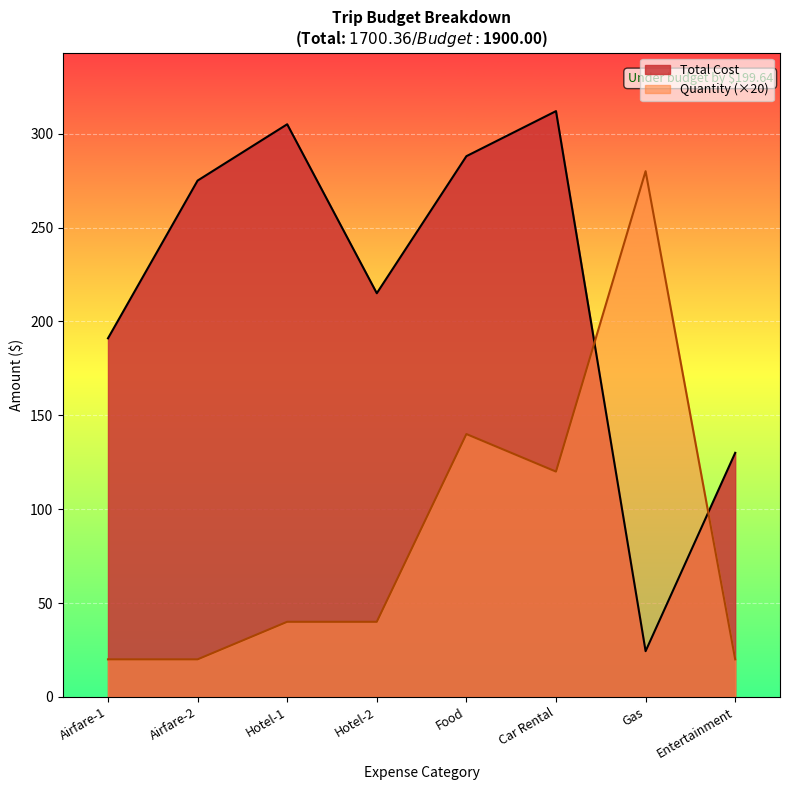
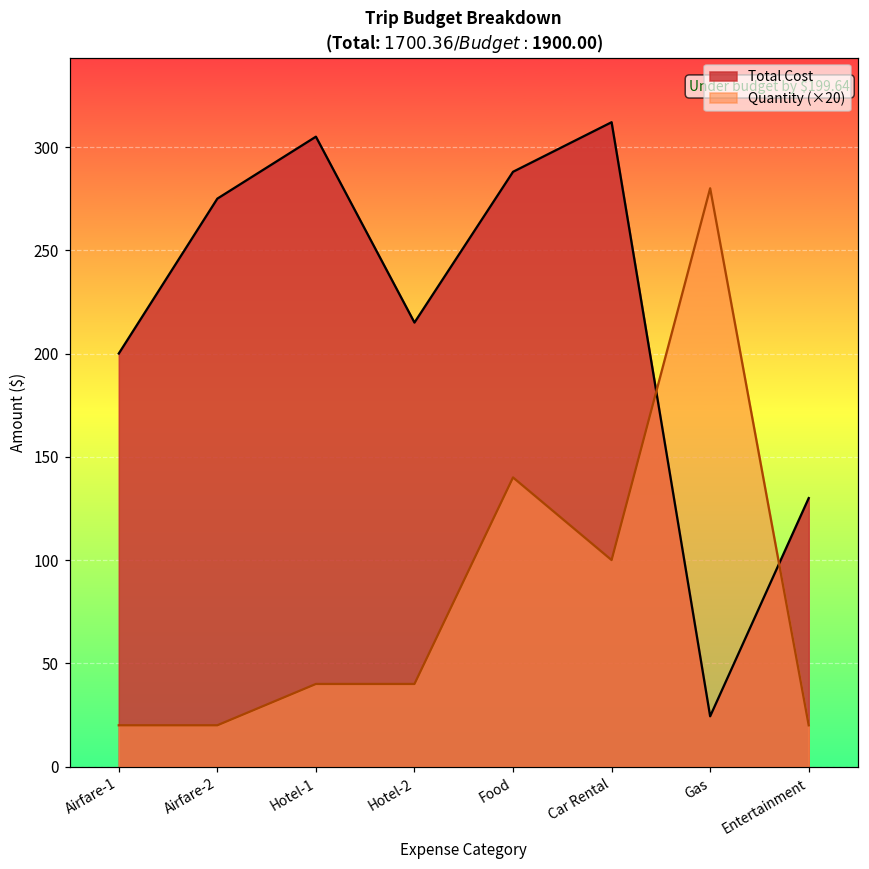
  {
    "Total Cost": {
-     "Airfare-1": 191,
+     "Airfare-1": 200,
      "Airfare-2": 275,
      "Hotel-1": 305,
      "Hotel-2": 215,
      "Food": 288,
      "Car Rental": 312,
      "Gas": 24,
      "Entertainment": 130
    },
    "Quantity (×20)": {
      "Airfare-1": 20,
      "Airfare-2": 20,
      "Hotel-1": 40,
      "Hotel-2": 40,
      "Food": 140,
-     "Car Rental": 120,
+     "Car Rental": 100,
      "Gas": 280,
      "Entertainment": 20
    }
  }
